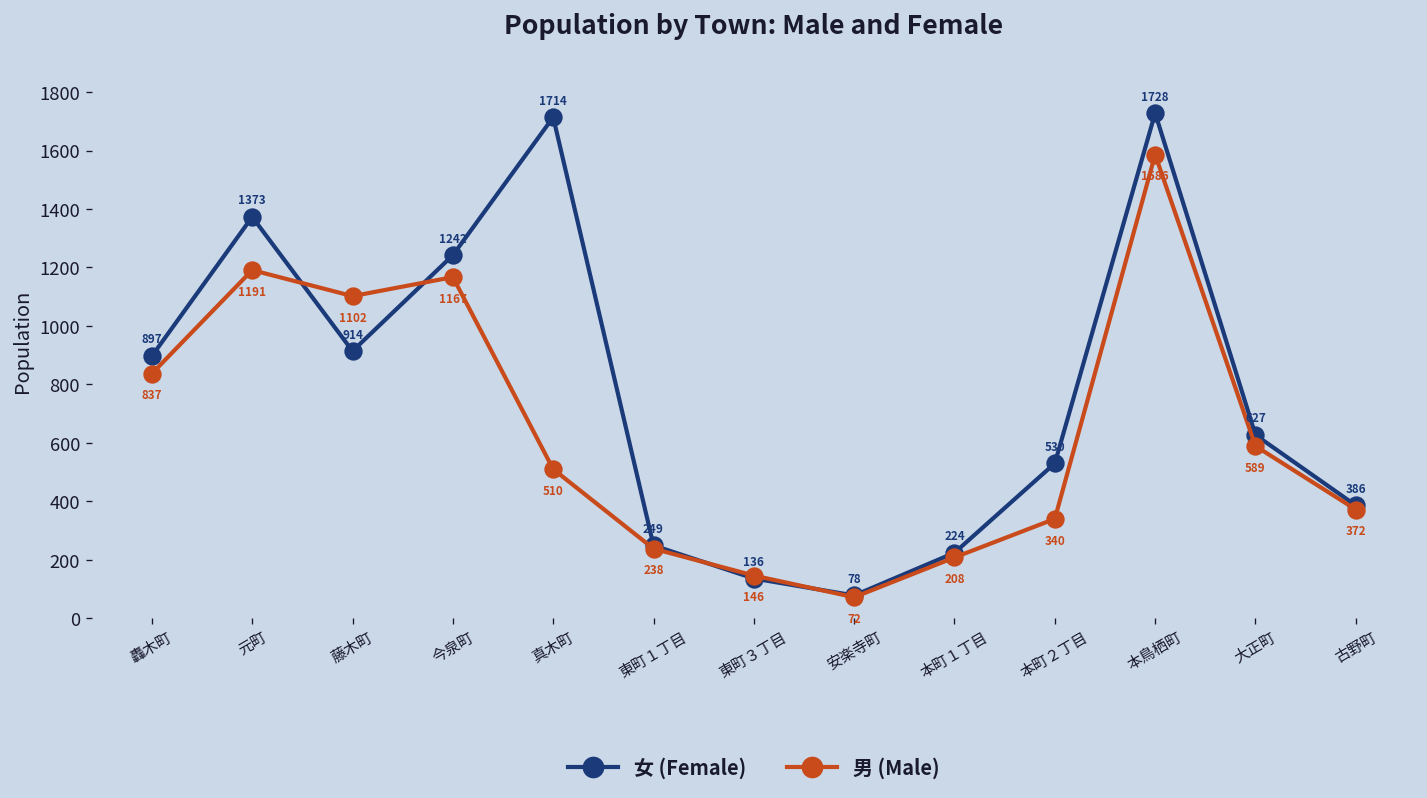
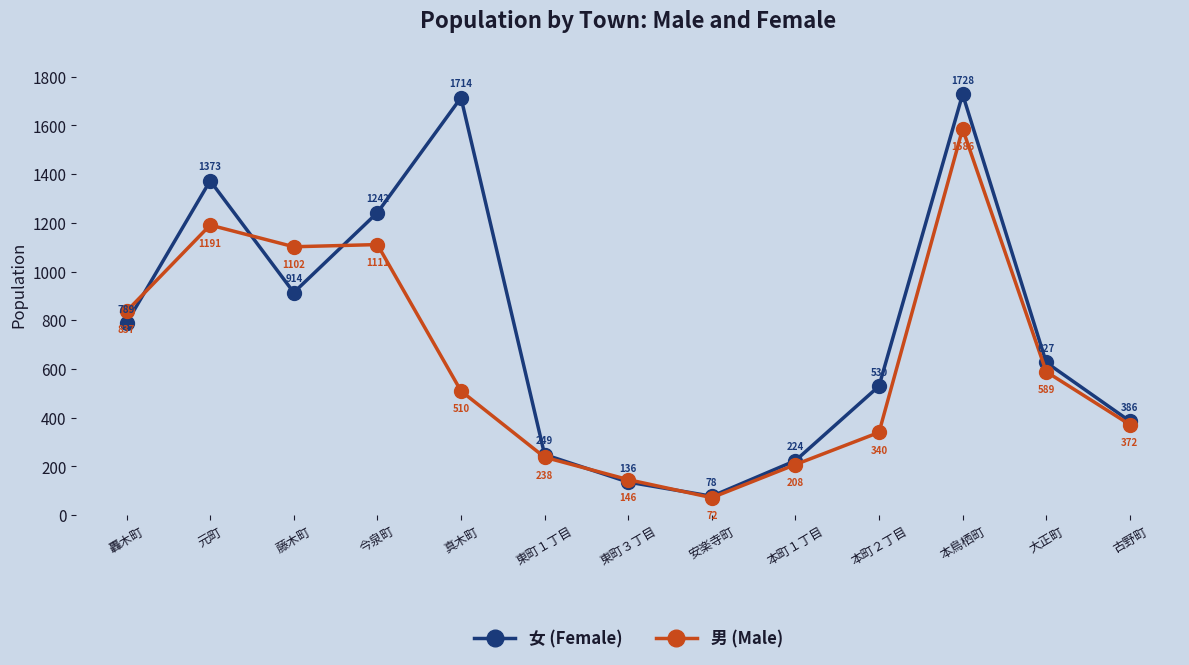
  {
    "女 (Female)": {
-     "轟木町": 897,
+     "轟木町": 789,
      "元町": 1373,
      "藤木町": 914,
      "今泉町": 1242,
      "真木町": 1714,
      "東町１丁目": 249,
      "本町１丁目": 224,
      "本町２丁目": 530,
      "本鳥栖町": 1728,
      "大正町": 627,
      "古野町": 386
    },
    "男 (Male)": {
      "元町": 1191,
      "藤木町": 1102,
-     "今泉町": 1167,
+     "今泉町": 1111,
      "真木町": 510,
      "東町１丁目": 238,
      "本町１丁目": 208,
      "本町２丁目": 340,
      "本鳥栖町": 1586,
      "大正町": 589,
      "古野町": 372
    }
  }
